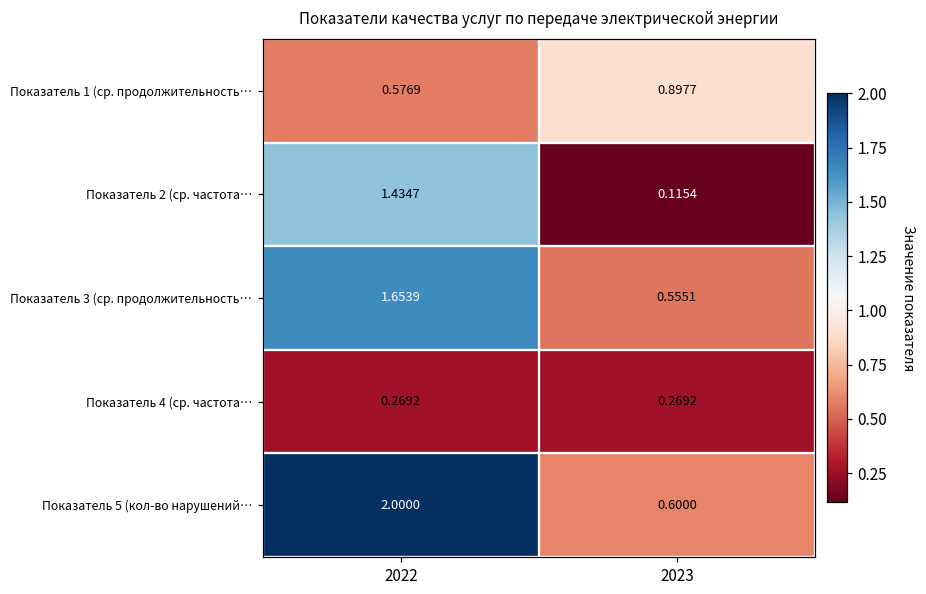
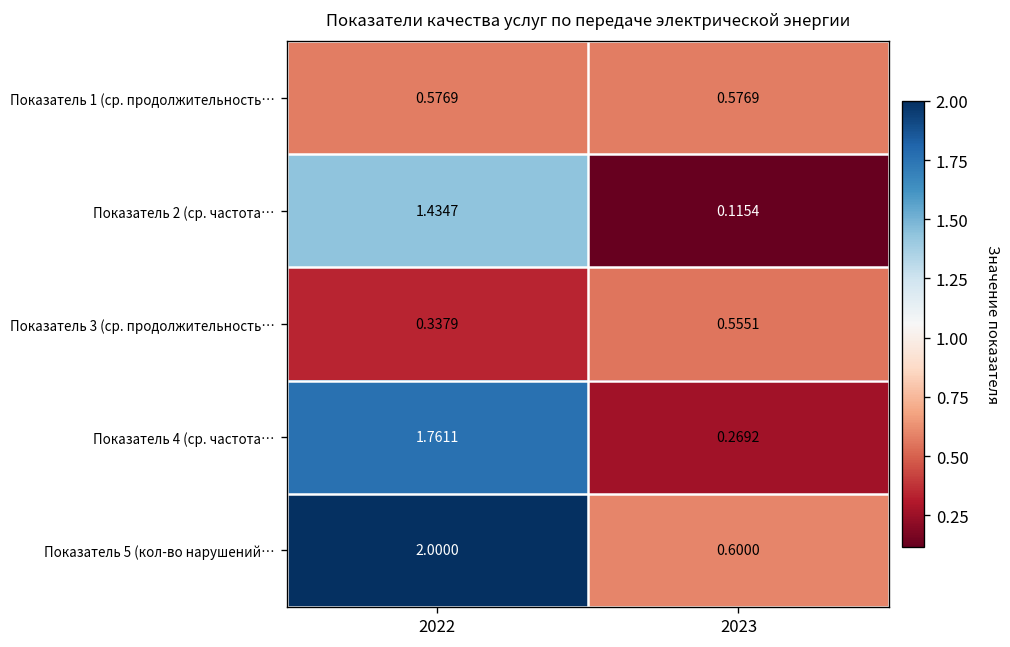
  {
    "Показатель 1 (ср. продолжительность…": {
      "2022": 0.5769,
-     "2023": 0.8977
+     "2023": 0.5769
    },
    "Показатель 2 (ср. частота…": {
      "2022": 1.4347,
      "2023": 0.1154
    },
    "Показатель 3 (ср. продолжительность…": {
-     "2022": 1.6539,
+     "2022": 0.3379,
      "2023": 0.5551
    },
    "Показатель 4 (ср. частота…": {
-     "2022": 0.2692,
+     "2022": 1.7611,
      "2023": 0.2692
    },
    "Показатель 5 (кол-во нарушений…": {
      "2022": 2.0000,
      "2023": 0.6000
    }
  }
